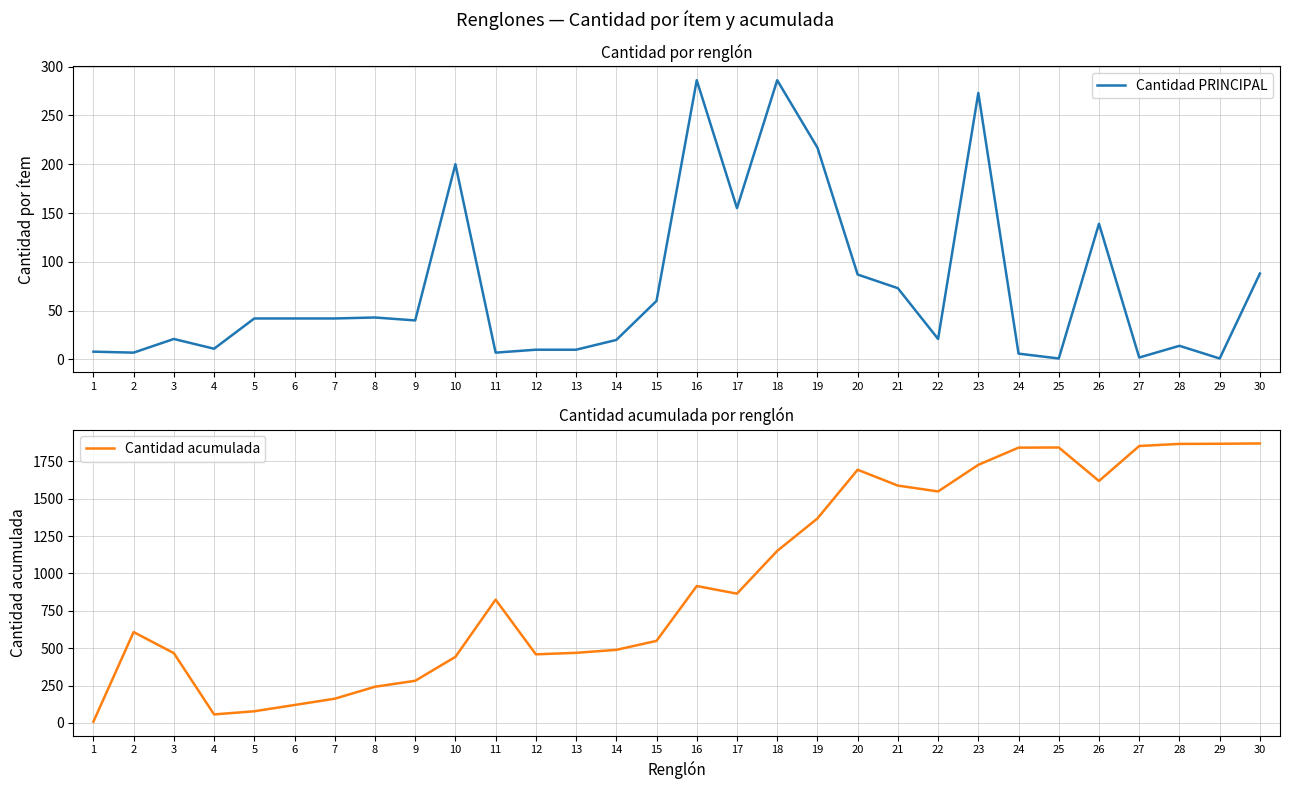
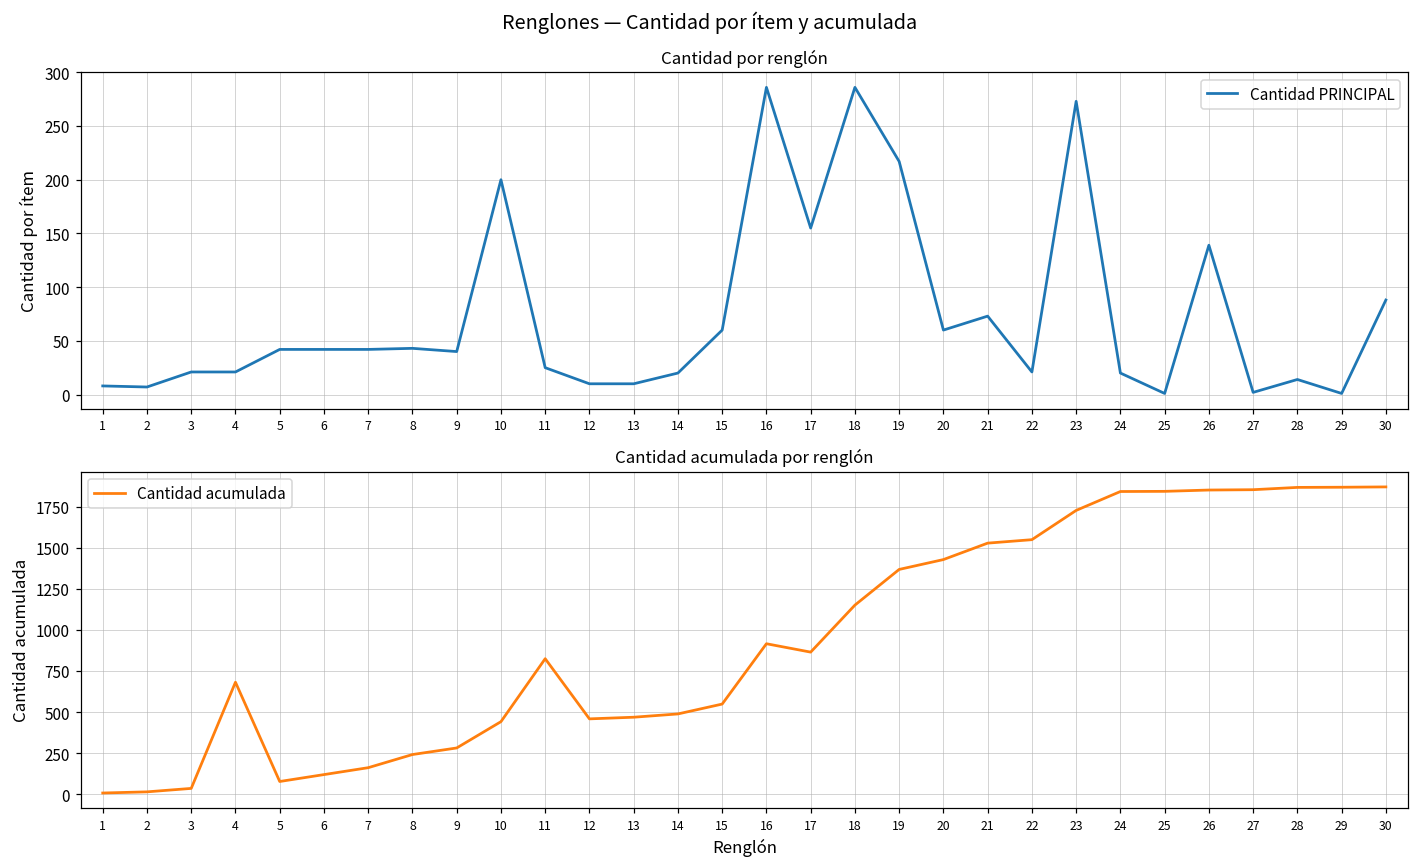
  {
    "Cantidad por renglón": {
      "1": 10,
      "2": 10,
      "3": 20,
-     "4": 10,
+     "4": 20,
      "5": 40,
      "6": 40,
      "7": 40,
      "8": 40,
      "9": 40,
      "10": 200,
-     "11": 10,
+     "11": 30,
      "12": 10,
      "13": 10,
      "14": 20,
      "15": 60,
      "16": 290,
      "17": 160,
      "18": 290,
      "19": 220,
-     "20": 90,
+     "20": 60,
      "21": 70,
      "22": 20,
      "23": 270,
-     "24": 10,
+     "24": 20,
      "25": 0,
      "26": 140,
      "27": 0,
      "28": 10,
      "29": 0,
      "30": 90
    },
    "Cantidad acumulada por renglón": {
      "1": 10,
-     "2": 610,
-     "3": 470,
-     "4": 60,
+     "2": 20,
+     "3": 40,
+     "4": 680,
      "5": 80,
      "6": 120,
      "7": 160,
      "8": 240,
      "9": 280,
      "10": 440,
      "11": 830,
      "12": 460,
      "13": 470,
      "14": 490,
      "15": 550,
      "16": 920,
      "17": 870,
      "18": 1150,
      "19": 1370,
-     "20": 1690,
-     "21": 1590,
+     "20": 1430,
+     "21": 1530,
      "22": 1550,
      "23": 1730,
      "24": 1840,
      "25": 1840,
-     "26": 1620,
+     "26": 1850,
      "27": 1850,
      "28": 1870,
      "29": 1870,
      "30": 1870
    }
  }
